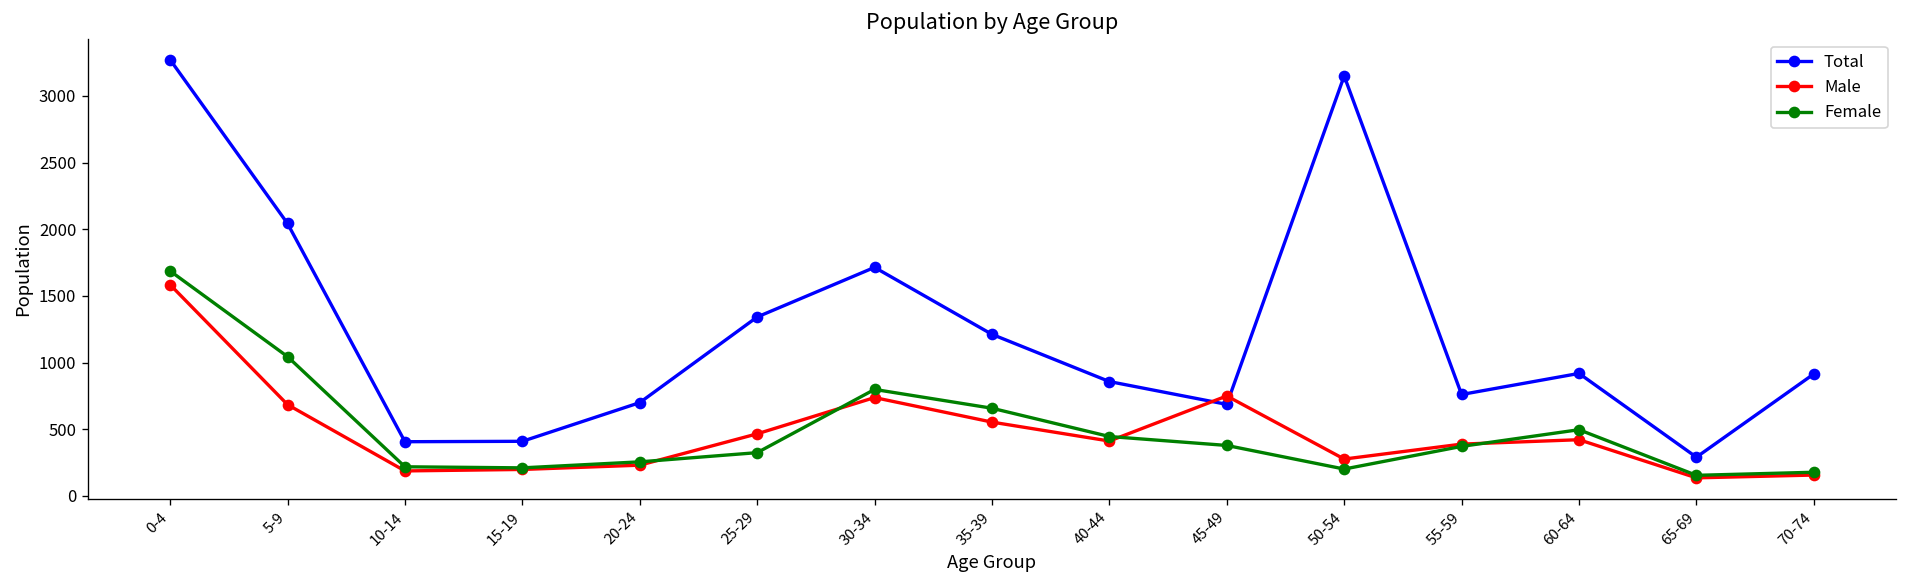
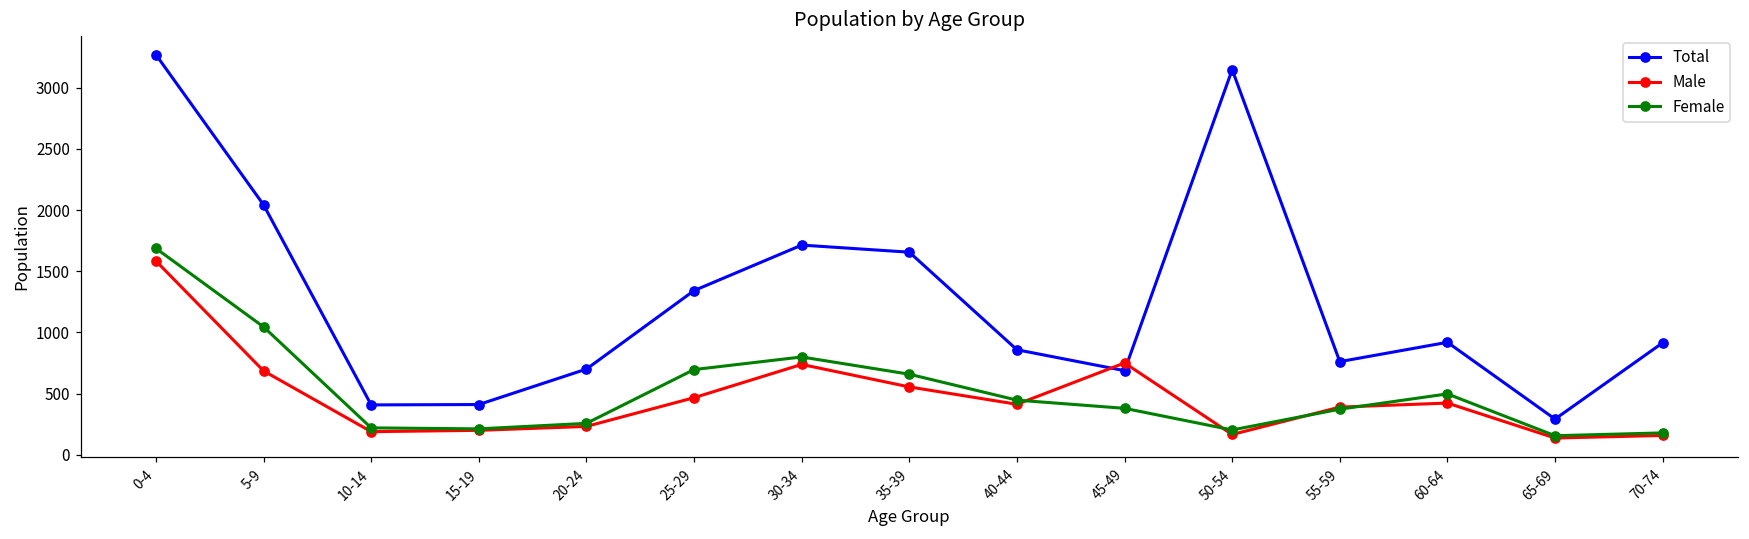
  {
    "Total": {
      "0-4": 3270,
      "5-9": 2040,
      "10-14": 410,
      "15-19": 410,
      "20-24": 700,
      "25-29": 1340,
      "30-34": 1710,
-     "35-39": 1210,
+     "35-39": 1660,
      "40-44": 860,
      "45-49": 690,
      "50-54": 3150,
      "55-59": 760,
      "60-64": 920,
      "65-69": 290,
      "70-74": 920
    },
    "Male": {
      "0-4": 1580,
      "5-9": 690,
      "10-14": 190,
      "20-24": 230,
      "25-29": 470,
      "30-34": 740,
      "35-39": 550,
      "40-44": 410,
      "45-49": 750,
-     "50-54": 280,
+     "50-54": 170,
      "60-64": 420
    },
    "Female": {
      "0-4": 1690,
      "5-9": 1050,
      "10-14": 220,
      "20-24": 260,
-     "25-29": 330,
+     "25-29": 700,
      "30-34": 800,
      "35-39": 660,
      "40-44": 450,
      "45-49": 380,
      "50-54": 200,
      "60-64": 500
    }
  }
